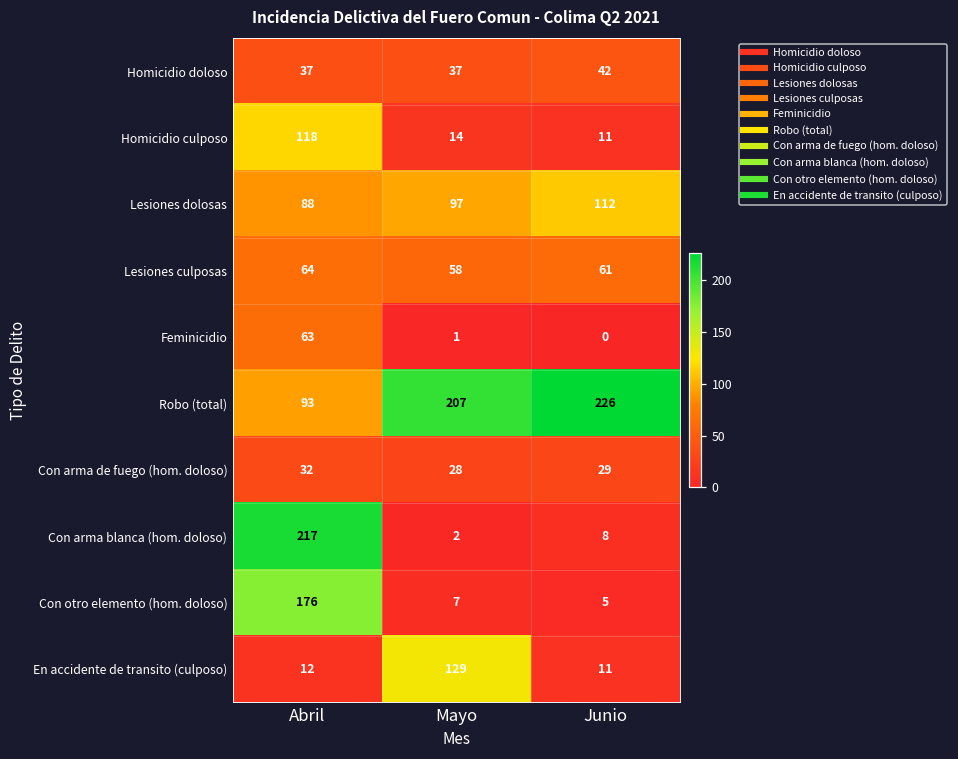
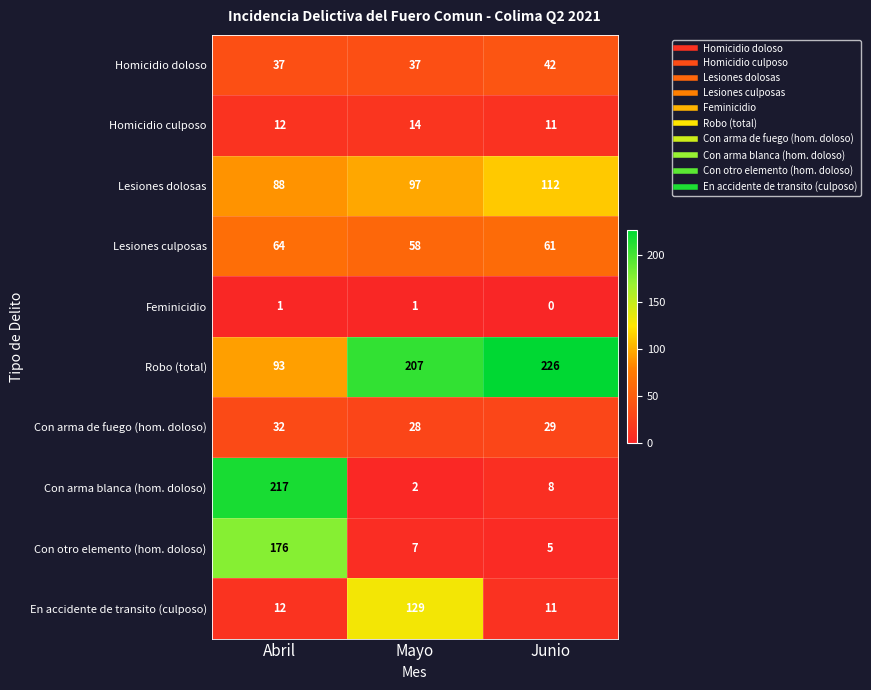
  {
    "Homicidio doloso": {
      "Abril": 37,
      "Mayo": 37,
      "Junio": 42
    },
    "Homicidio culposo": {
-     "Abril": 118,
+     "Abril": 12,
      "Mayo": 14,
      "Junio": 11
    },
    "Lesiones dolosas": {
      "Abril": 88,
      "Mayo": 97,
      "Junio": 112
    },
    "Lesiones culposas": {
      "Abril": 64,
      "Mayo": 58,
      "Junio": 61
    },
    "Feminicidio": {
-     "Abril": 63,
+     "Abril": 1,
      "Mayo": 1,
      "Junio": 0
    },
    "Robo (total)": {
      "Abril": 93,
      "Mayo": 207,
      "Junio": 226
    },
    "Con arma de fuego (hom. doloso)": {
      "Abril": 32,
      "Mayo": 28,
      "Junio": 29
    },
    "Con arma blanca (hom. doloso)": {
      "Abril": 217,
      "Mayo": 2,
      "Junio": 8
    },
    "Con otro elemento (hom. doloso)": {
      "Abril": 176,
      "Mayo": 7,
      "Junio": 5
    },
    "En accidente de transito (culposo)": {
      "Abril": 12,
      "Mayo": 129,
      "Junio": 11
    }
  }
